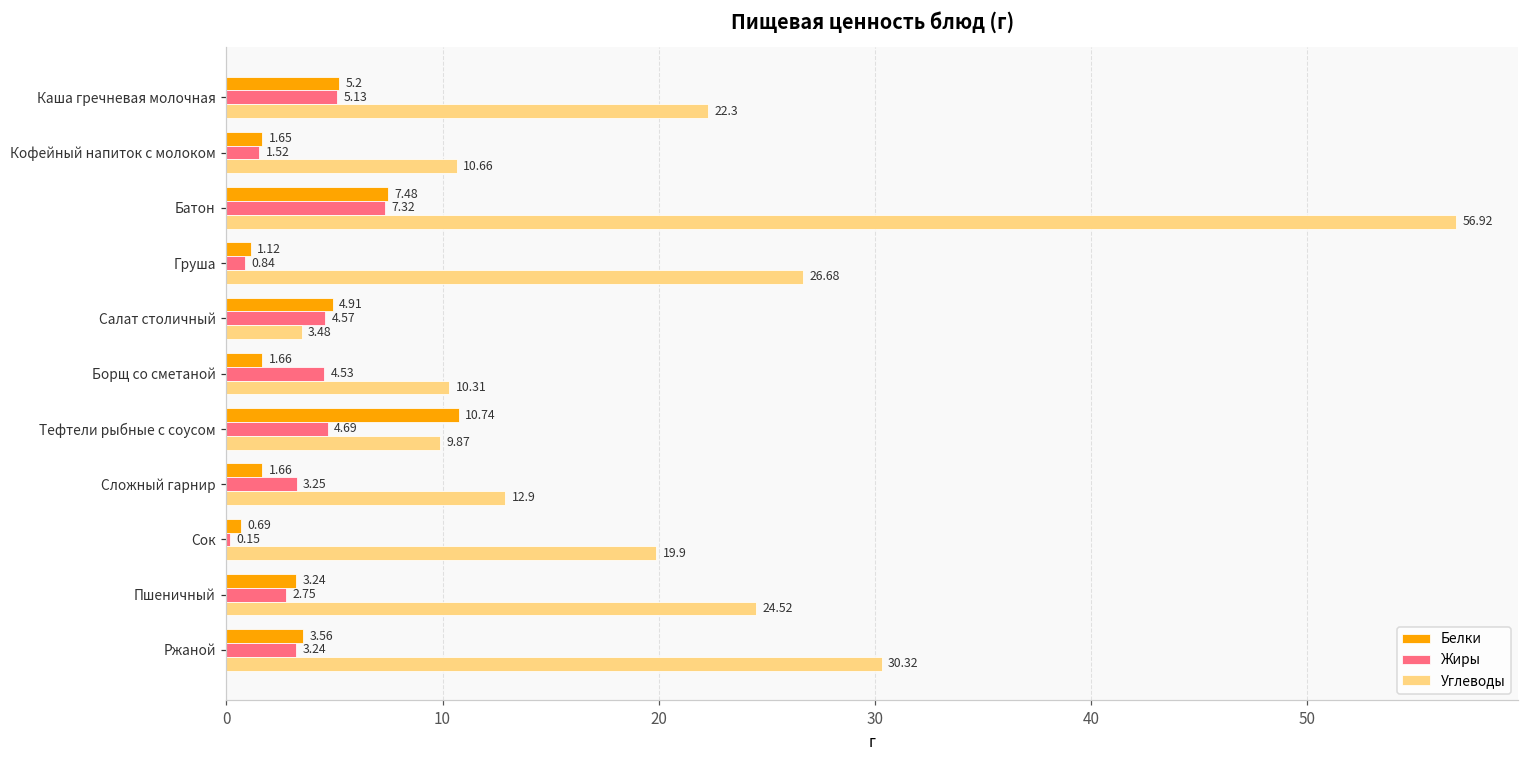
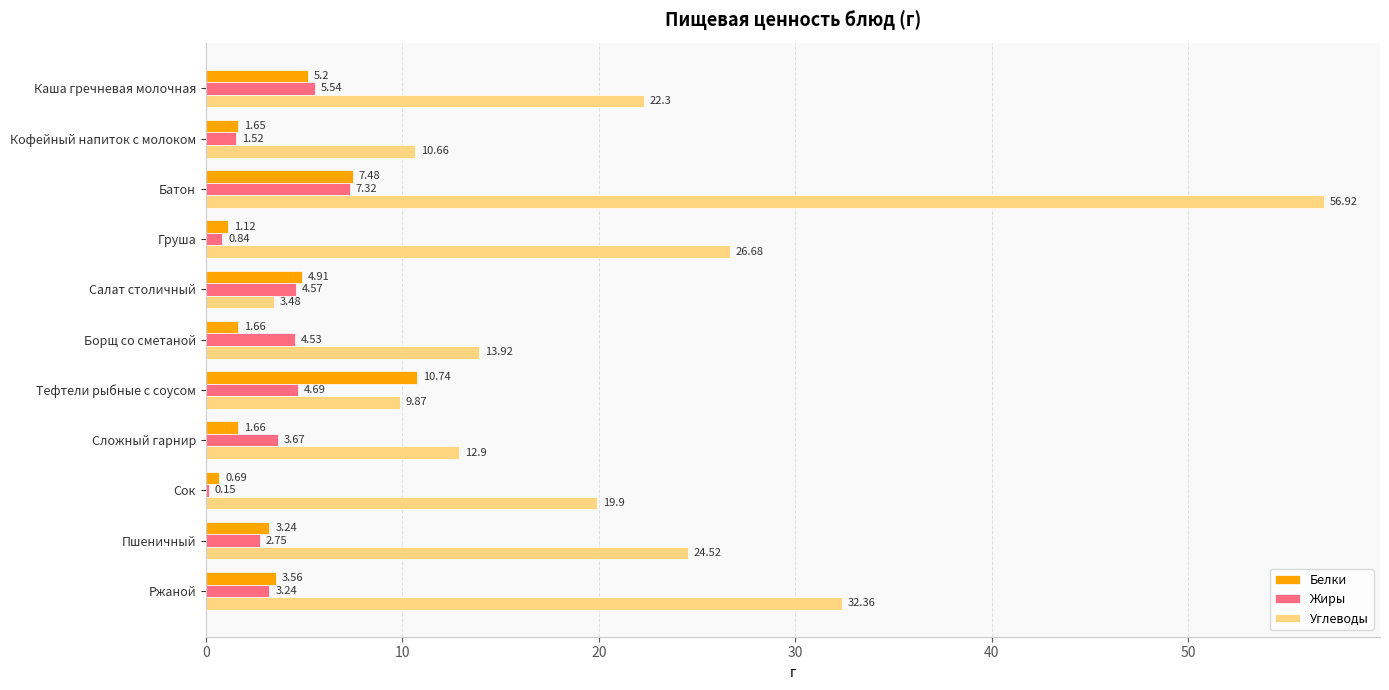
  {
    "Белки": {
      "Каша гречневая молочная": 5.2,
      "Кофейный напиток с молоком": 1.65,
      "Батон": 7.48,
      "Груша": 1.12,
      "Салат столичный": 4.91,
      "Борщ со сметаной": 1.66,
      "Тефтели рыбные с соусом": 10.74,
      "Сложный гарнир": 1.66,
      "Сок": 0.69,
      "Пшеничный": 3.24,
      "Ржаной": 3.56
    },
    "Жиры": {
-     "Каша гречневая молочная": 5.13,
+     "Каша гречневая молочная": 5.54,
      "Кофейный напиток с молоком": 1.52,
      "Батон": 7.32,
      "Груша": 0.84,
      "Салат столичный": 4.57,
      "Борщ со сметаной": 4.53,
      "Тефтели рыбные с соусом": 4.69,
-     "Сложный гарнир": 3.25,
+     "Сложный гарнир": 3.67,
      "Сок": 0.15,
      "Пшеничный": 2.75,
      "Ржаной": 3.24
    },
    "Углеводы": {
      "Каша гречневая молочная": 22.3,
      "Кофейный напиток с молоком": 10.66,
      "Батон": 56.92,
      "Груша": 26.68,
      "Салат столичный": 3.48,
-     "Борщ со сметаной": 10.31,
+     "Борщ со сметаной": 13.92,
      "Тефтели рыбные с соусом": 9.87,
      "Сложный гарнир": 12.9,
      "Сок": 19.9,
      "Пшеничный": 24.52,
-     "Ржаной": 30.32
+     "Ржаной": 32.36
    }
  }
